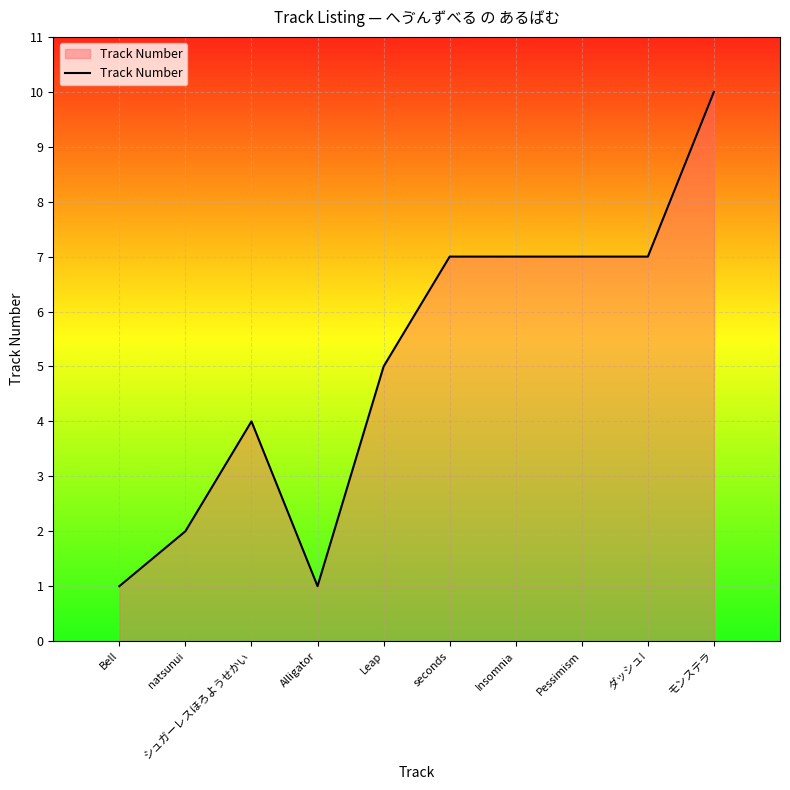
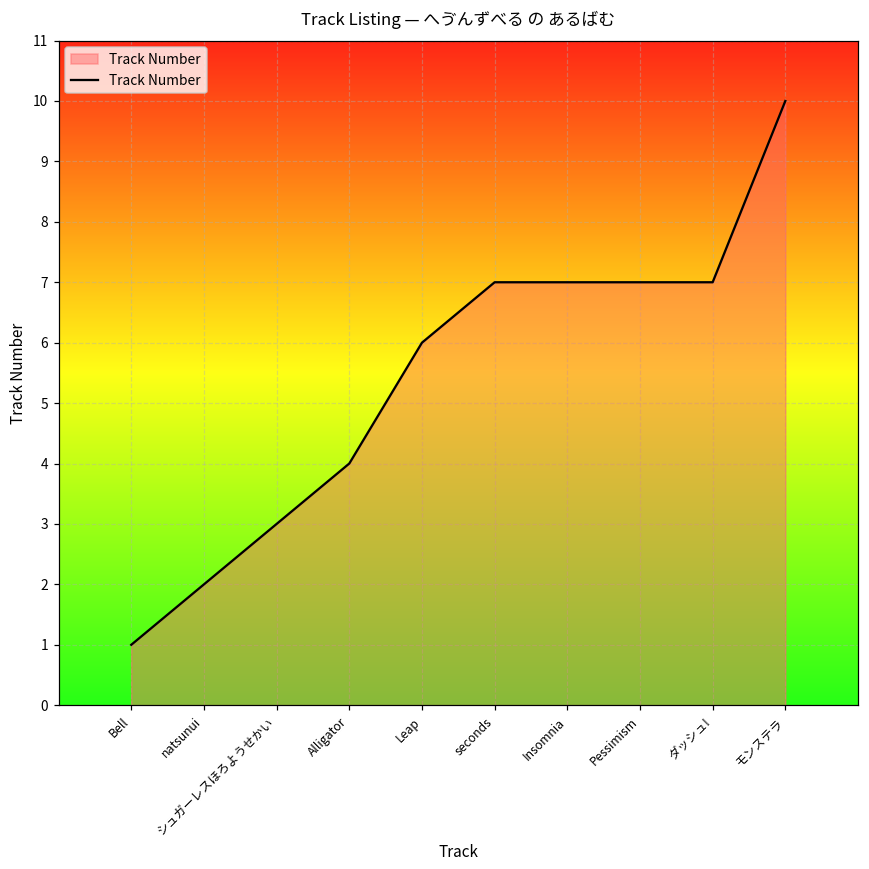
  {
    "Bell": 1,
    "natsunui": 2,
-   "シュガーレスほろようせかい": 4,
-   "Alligator": 1,
-   "Leap": 5,
+   "シュガーレスほろようせかい": 3,
+   "Alligator": 4,
+   "Leap": 6,
    "seconds": 7,
    "Insomnia": 7,
    "Pessimism": 7,
    "ダッシュ!": 7,
    "モンステラ": 10
  }
